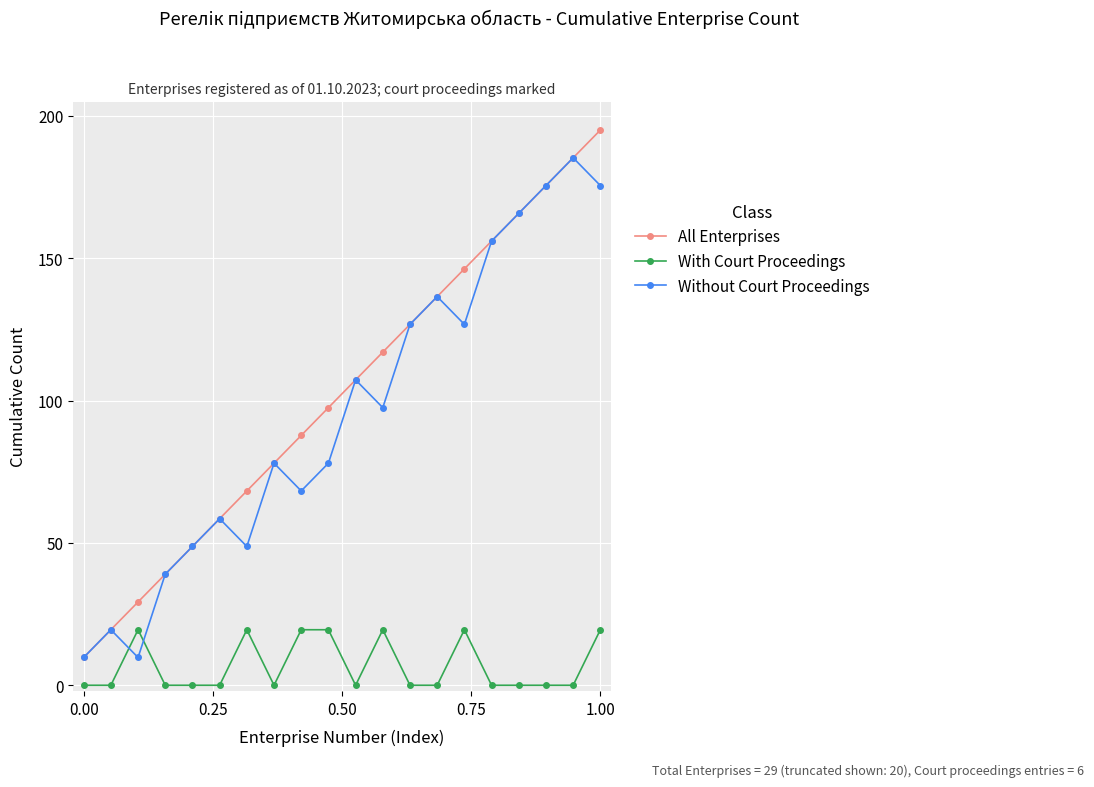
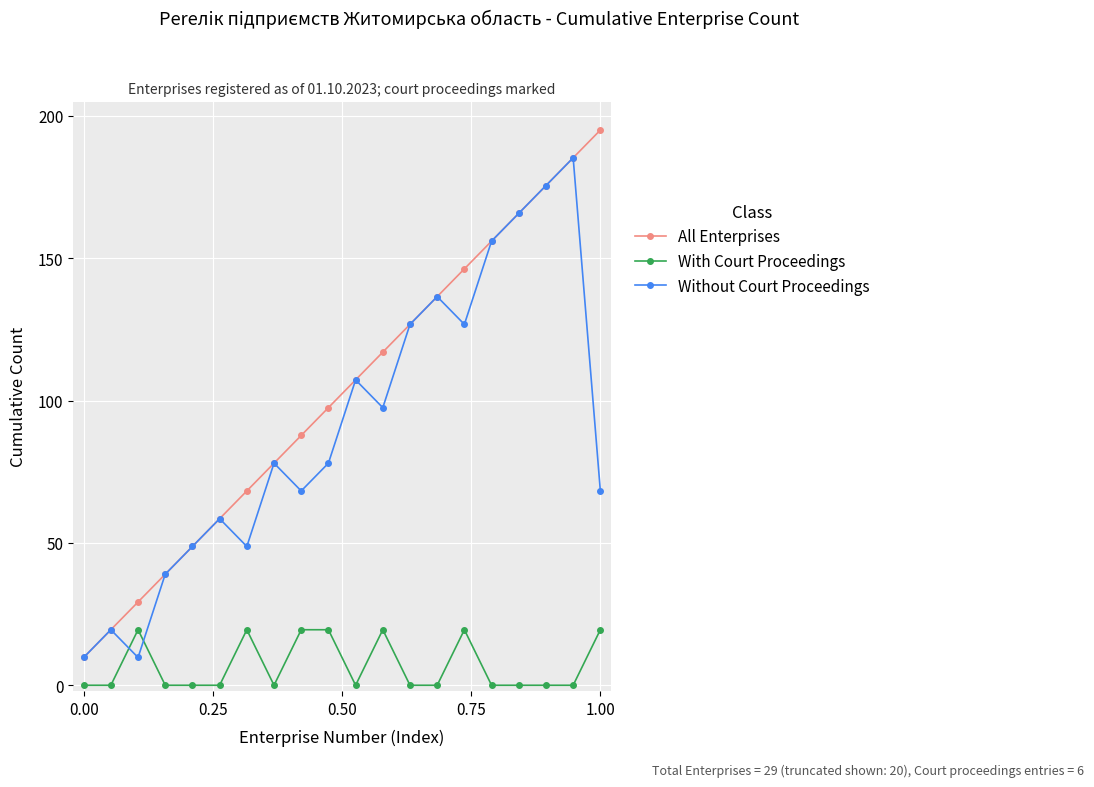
  {
    "All Enterprises": {
      "1.00": 195
    },
    "With Court Proceedings": {
      "0.00": 0,
      "1.00": 20
    },
    "Without Court Proceedings": {
-     "1.00": 176
+     "1.00": 68
    }
  }
